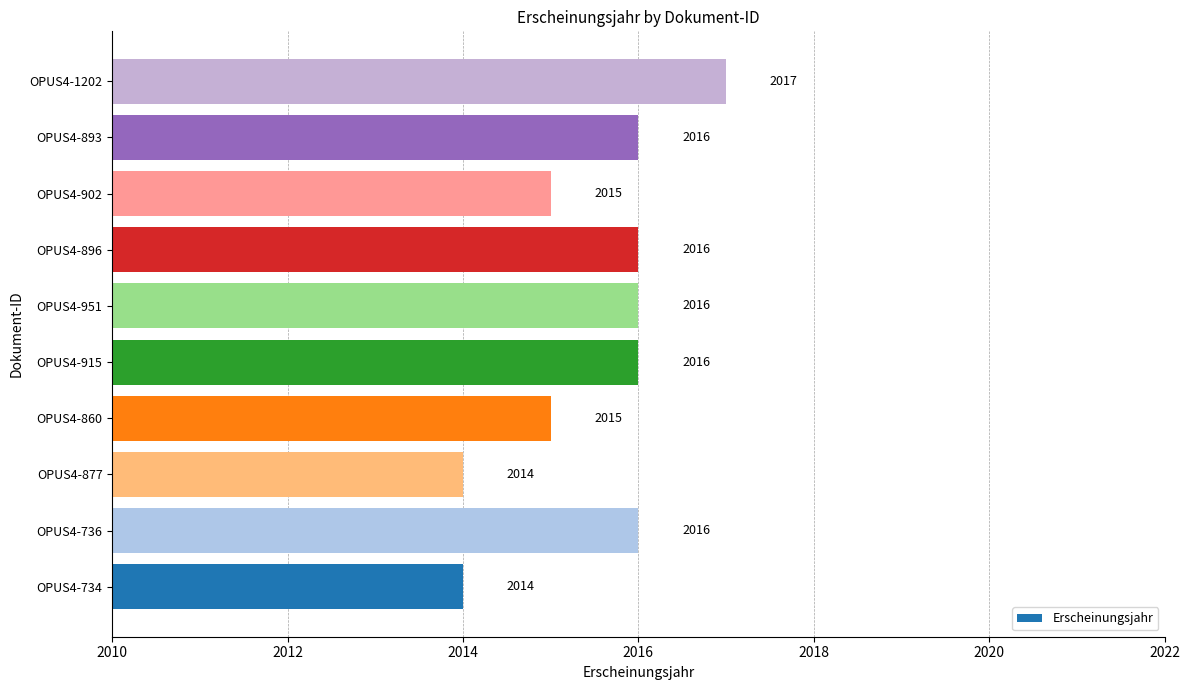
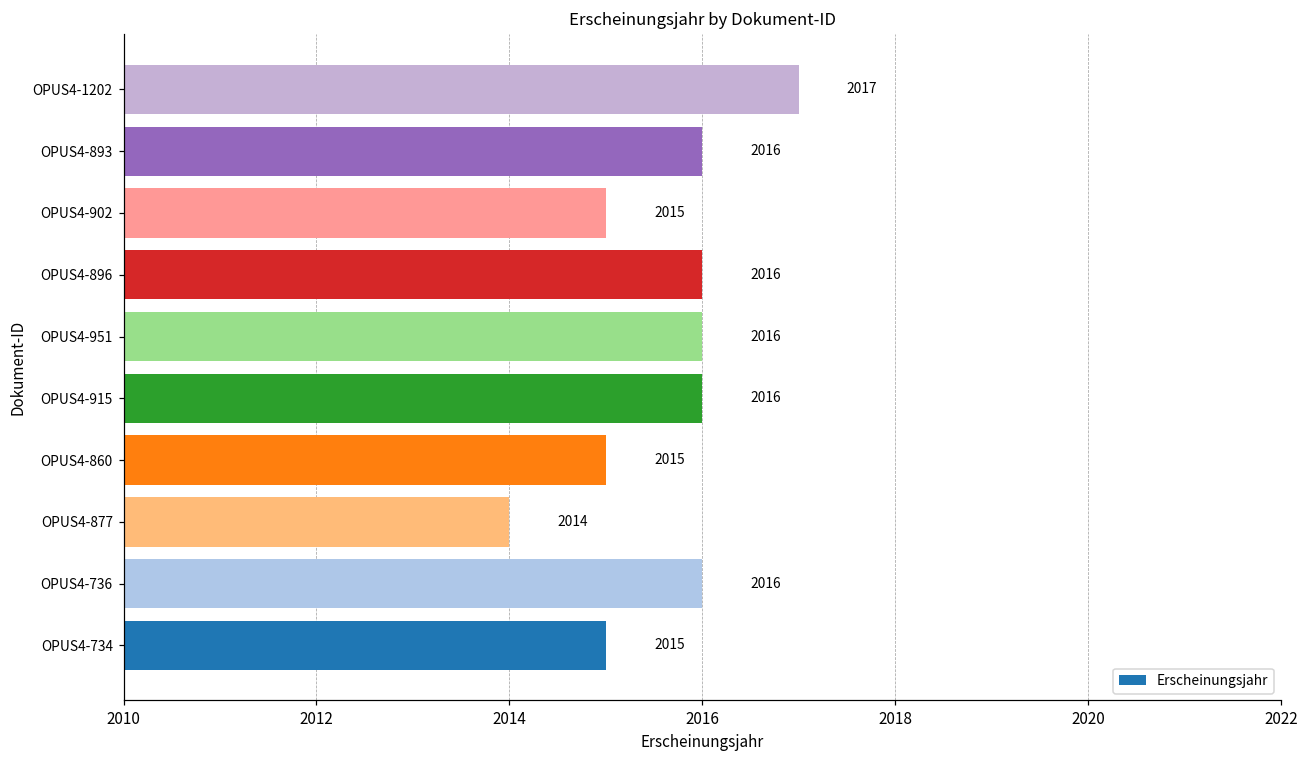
  {
-   "OPUS4-734": 2014
+   "OPUS4-734": 2015
  }
